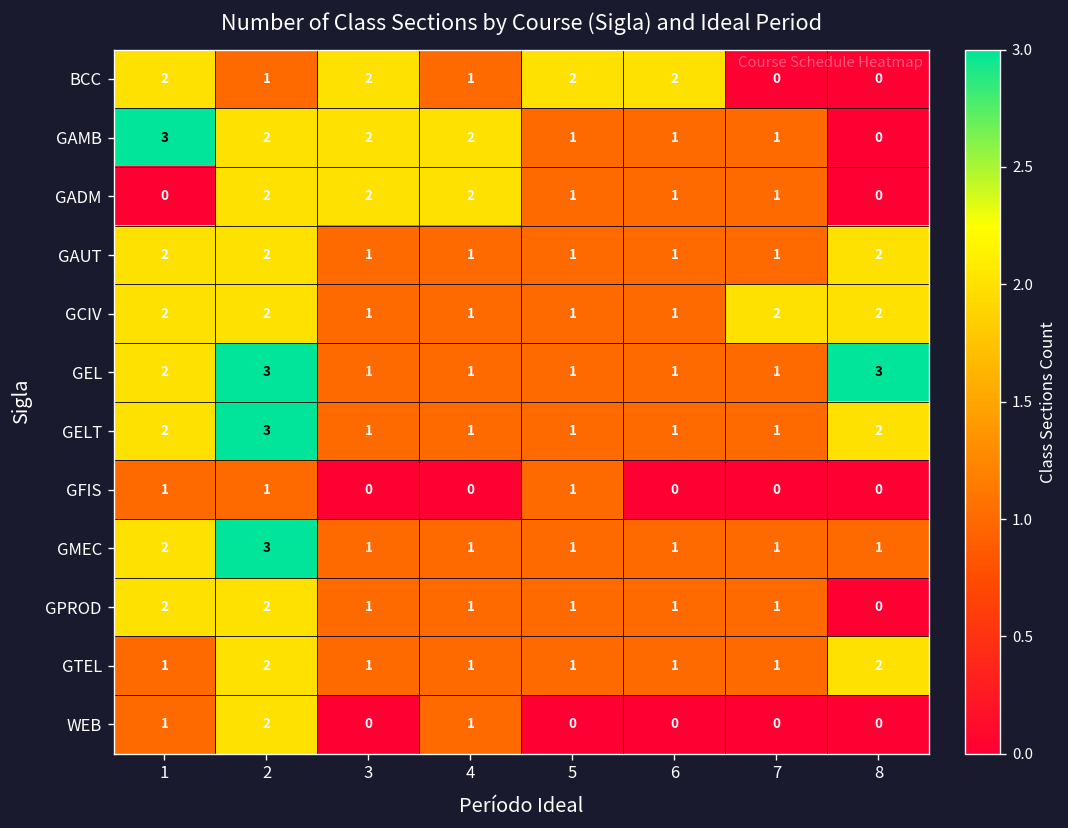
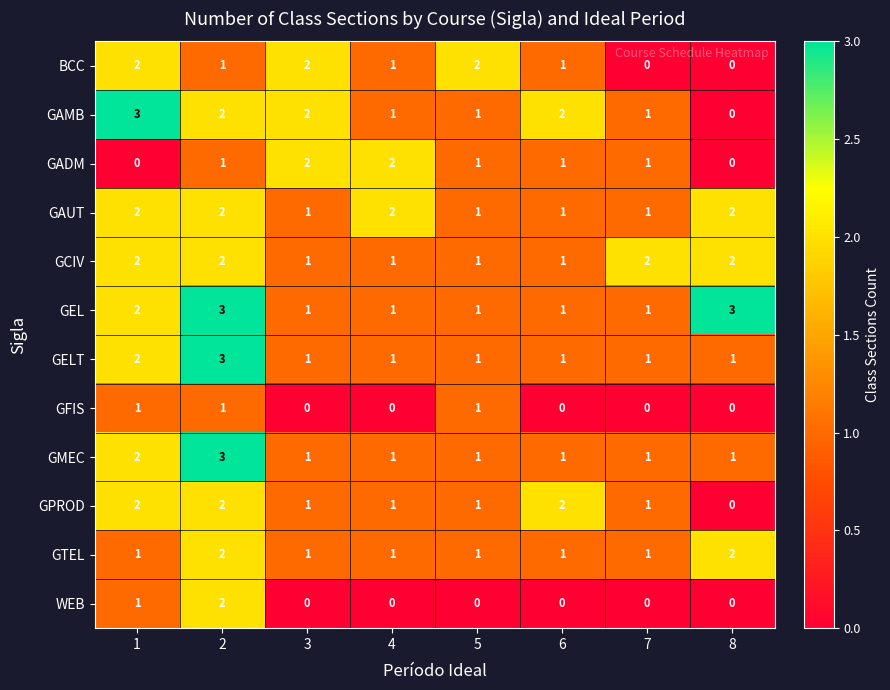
  {
    "BCC": {
      "1": 2,
      "2": 1,
      "3": 2,
      "4": 1,
      "5": 2,
-     "6": 2,
+     "6": 1,
      "7": 0
    },
    "GAMB": {
      "1": 3,
      "2": 2,
      "3": 2,
-     "4": 2,
+     "4": 1,
      "5": 1,
-     "6": 1,
+     "6": 2,
      "7": 1,
      "8": 0
    },
    "GADM": {
      "1": 0,
-     "2": 2,
+     "2": 1,
      "3": 2,
      "4": 2,
      "5": 1,
      "6": 1,
      "7": 1,
      "8": 0
    },
    "GAUT": {
      "1": 2,
      "2": 2,
      "3": 1,
-     "4": 1,
+     "4": 2,
      "5": 1,
      "6": 1,
      "7": 1,
      "8": 2
    },
    "GCIV": {
      "1": 2,
      "2": 2,
      "3": 1,
      "4": 1,
      "5": 1,
      "6": 1,
      "7": 2,
      "8": 2
    },
    "GEL": {
      "1": 2,
      "2": 3,
      "3": 1,
      "4": 1,
      "5": 1,
      "6": 1,
      "7": 1,
      "8": 3
    },
    "GELT": {
      "1": 2,
      "2": 3,
      "3": 1,
      "4": 1,
      "5": 1,
      "6": 1,
      "7": 1,
-     "8": 2
+     "8": 1
    },
    "GFIS": {
      "1": 1,
      "2": 1,
      "3": 0,
      "4": 0,
      "5": 1,
      "6": 0,
      "7": 0,
      "8": 0
    },
    "GMEC": {
      "1": 2,
      "2": 3,
      "3": 1,
      "4": 1,
      "5": 1,
      "6": 1,
      "7": 1,
      "8": 1
    },
    "GPROD": {
      "1": 2,
      "2": 2,
      "3": 1,
      "4": 1,
      "5": 1,
-     "6": 1,
+     "6": 2,
      "7": 1,
      "8": 0
    },
    "GTEL": {
      "1": 1,
      "2": 2,
      "3": 1,
      "4": 1,
      "5": 1,
      "6": 1,
      "7": 1,
      "8": 2
    },
    "WEB": {
      "1": 1,
      "2": 2,
      "3": 0,
-     "4": 1,
+     "4": 0,
      "5": 0,
      "6": 0,
      "7": 0,
      "8": 0
    }
  }
